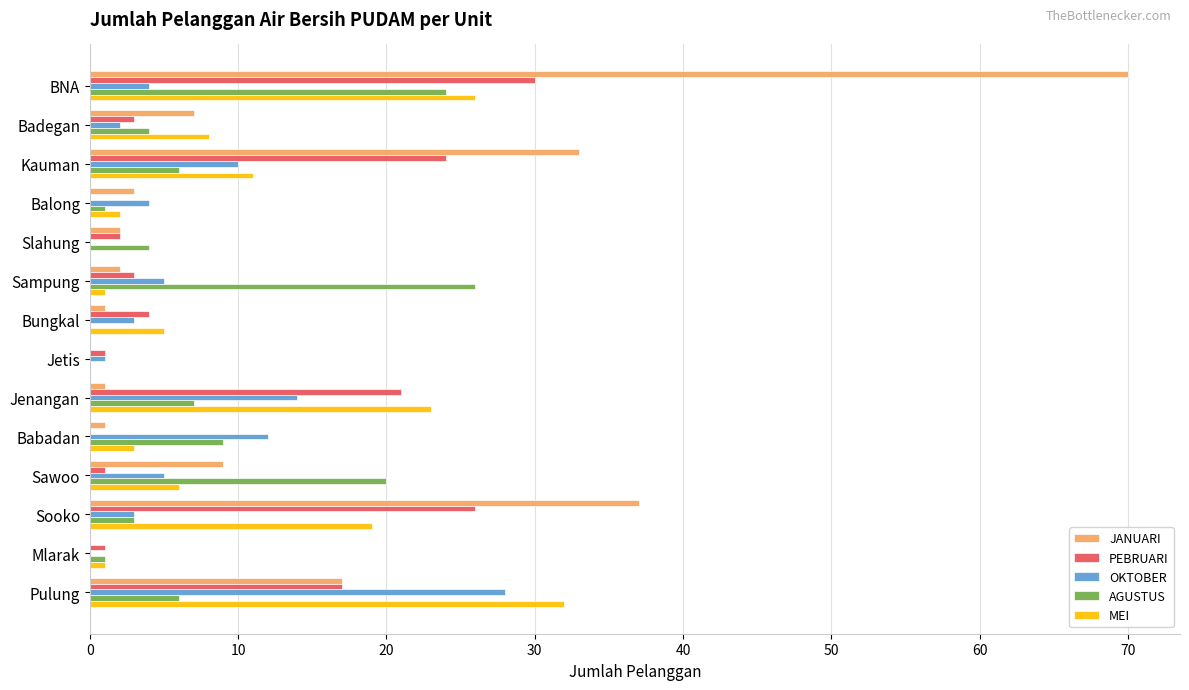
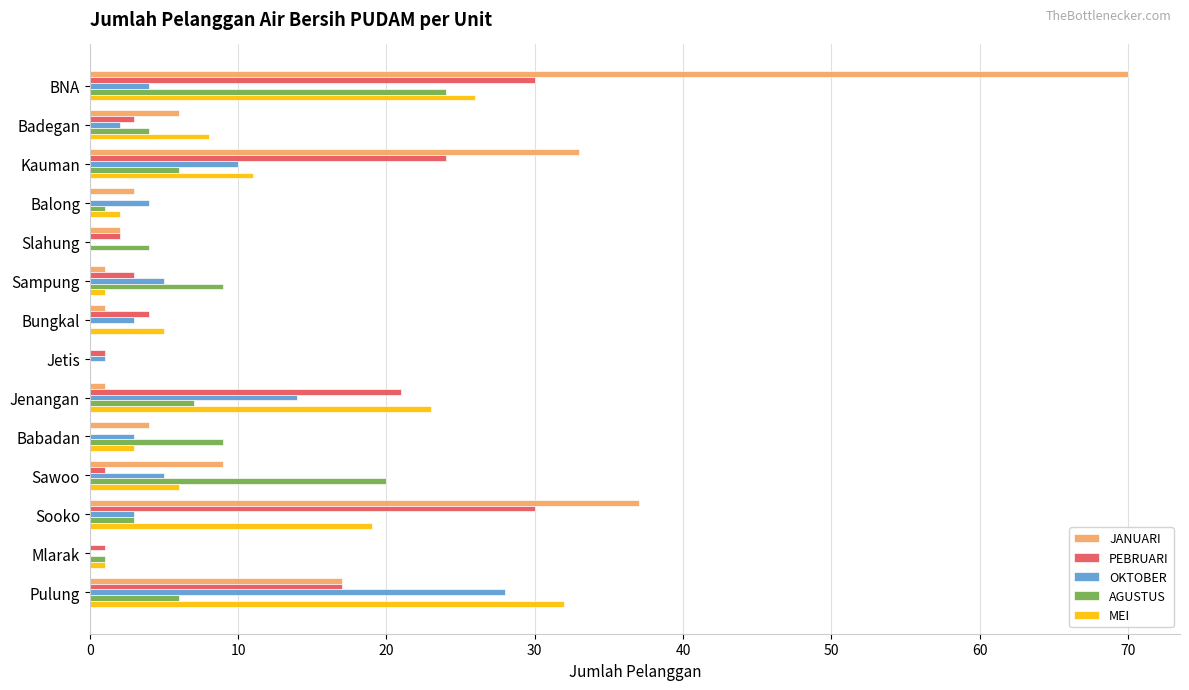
  {
    "JANUARI": {
      "BNA": 70,
-     "Badegan": 7,
+     "Badegan": 6,
      "Kauman": 33,
      "Balong": 3,
      "Slahung": 2,
-     "Sampung": 2,
+     "Sampung": 1,
      "Bungkal": 1,
      "Jetis": 0,
      "Jenangan": 1,
-     "Babadan": 1,
+     "Babadan": 4,
      "Sawoo": 9,
      "Sooko": 37,
      "Mlarak": 0,
      "Pulung": 17
    },
    "PEBRUARI": {
      "BNA": 30,
      "Badegan": 3,
      "Kauman": 24,
      "Balong": 0,
      "Slahung": 2,
      "Sampung": 3,
      "Bungkal": 4,
      "Jetis": 1,
      "Jenangan": 21,
      "Babadan": 0,
      "Sawoo": 1,
-     "Sooko": 26,
+     "Sooko": 30,
      "Mlarak": 1,
      "Pulung": 17
    },
    "OKTOBER": {
      "BNA": 4,
      "Badegan": 2,
      "Kauman": 10,
      "Balong": 4,
      "Slahung": 0,
      "Sampung": 5,
      "Bungkal": 3,
      "Jetis": 1,
      "Jenangan": 14,
-     "Babadan": 12,
+     "Babadan": 3,
      "Sawoo": 5,
      "Sooko": 3,
      "Mlarak": 0,
      "Pulung": 28
    },
    "AGUSTUS": {
      "BNA": 24,
      "Badegan": 4,
      "Kauman": 6,
      "Balong": 1,
      "Slahung": 4,
-     "Sampung": 26,
+     "Sampung": 9,
      "Bungkal": 0,
      "Jetis": 0,
      "Jenangan": 7,
      "Babadan": 9,
      "Sawoo": 20,
      "Sooko": 3,
      "Mlarak": 1,
      "Pulung": 6
    },
    "MEI": {
      "BNA": 26,
      "Badegan": 8,
      "Kauman": 11,
      "Balong": 2,
      "Slahung": 0,
      "Sampung": 1,
      "Bungkal": 5,
      "Jetis": 0,
      "Jenangan": 23,
      "Babadan": 3,
      "Sawoo": 6,
      "Sooko": 19,
      "Mlarak": 1,
      "Pulung": 32
    }
  }
